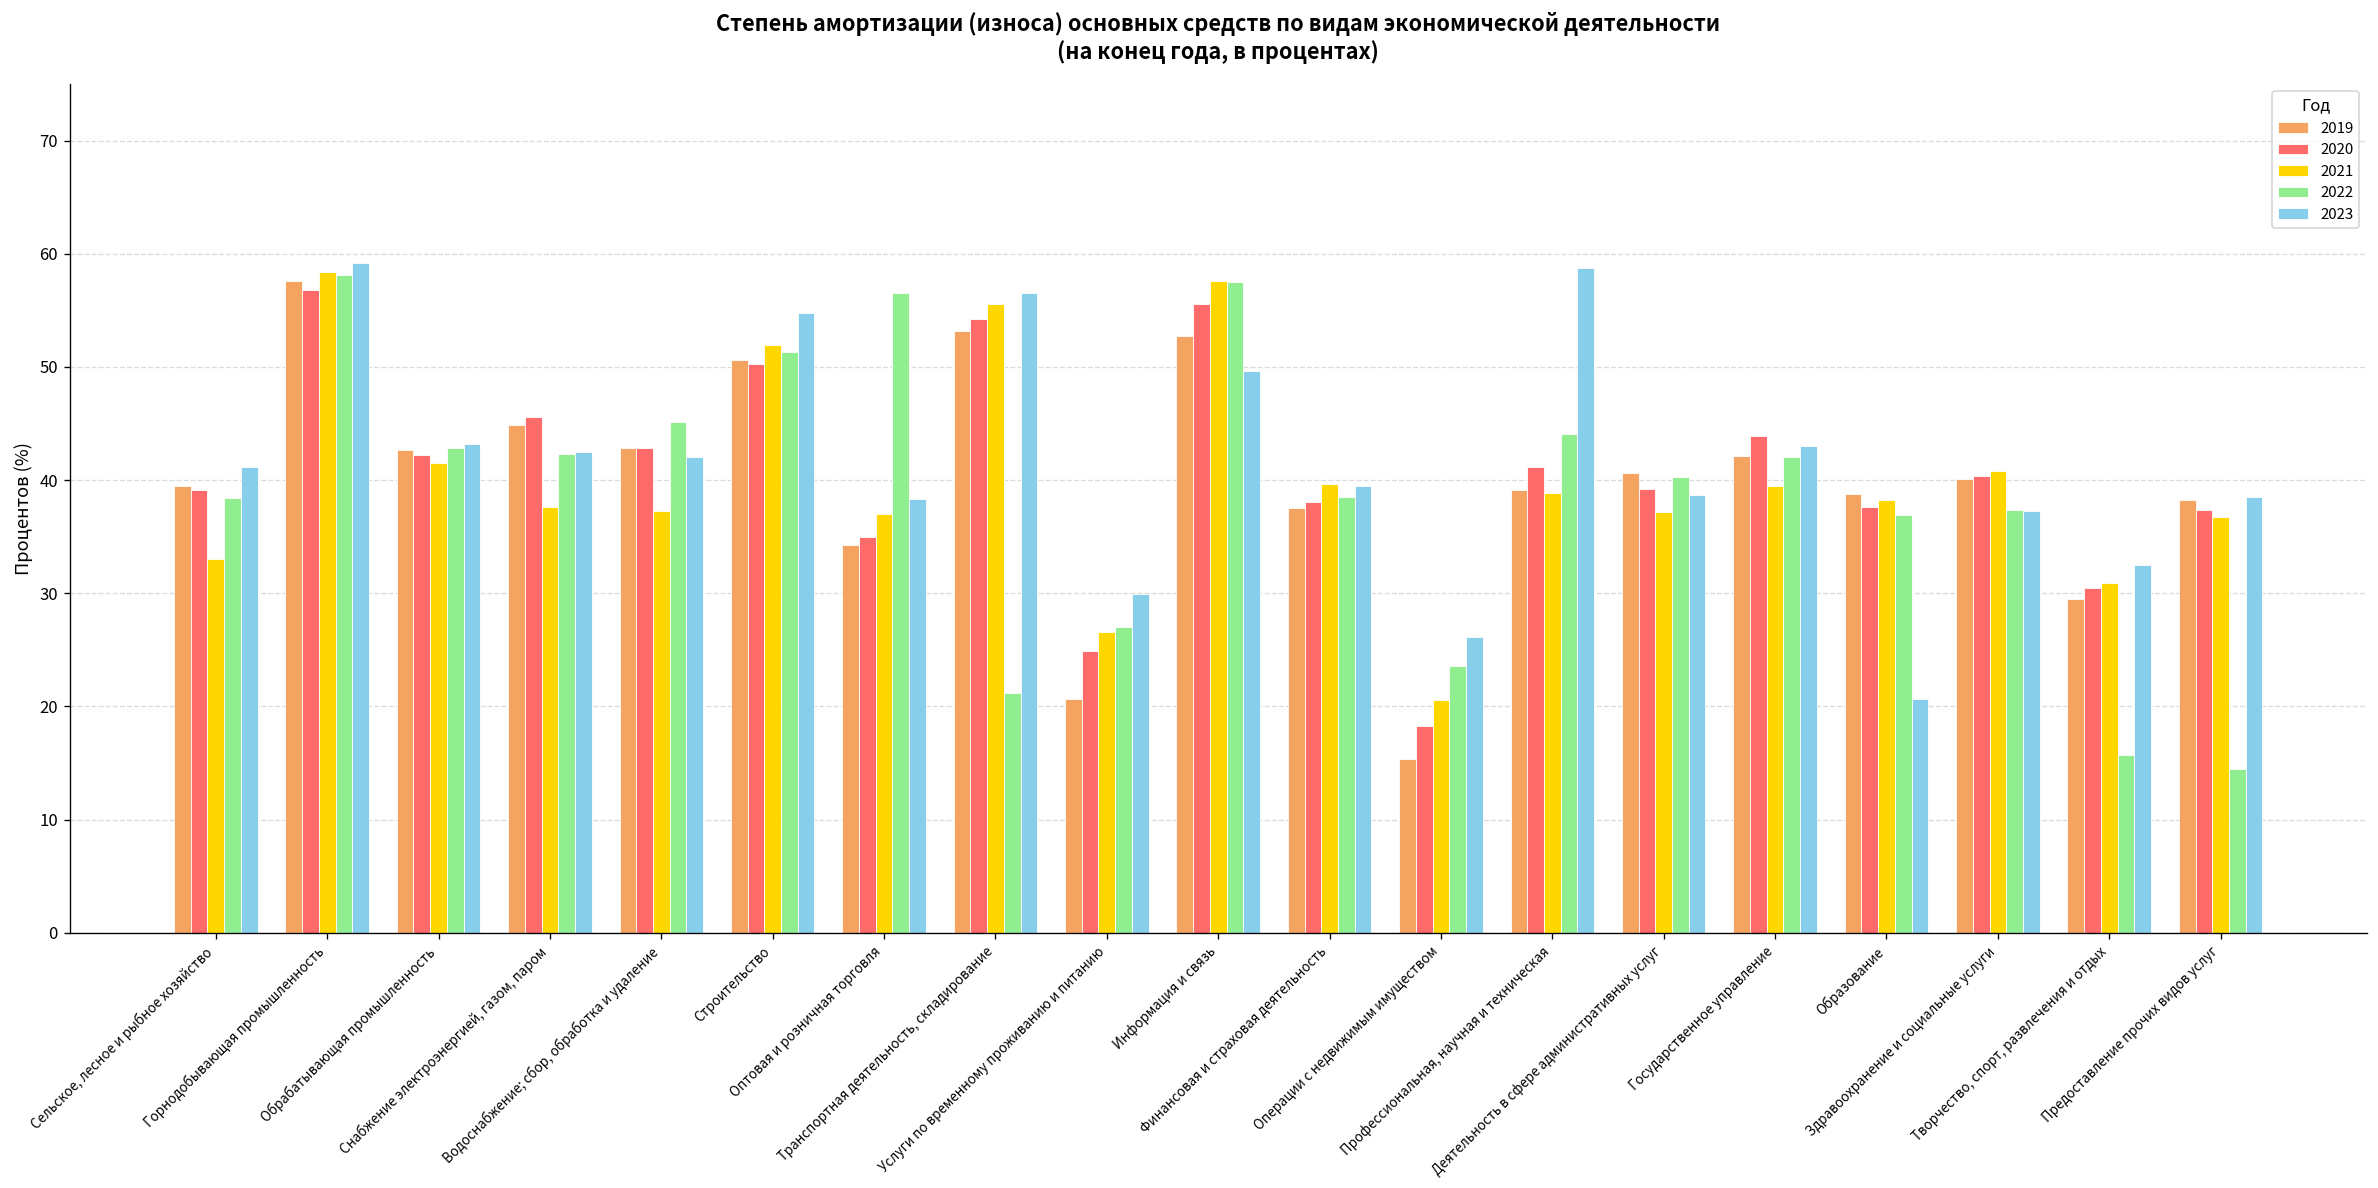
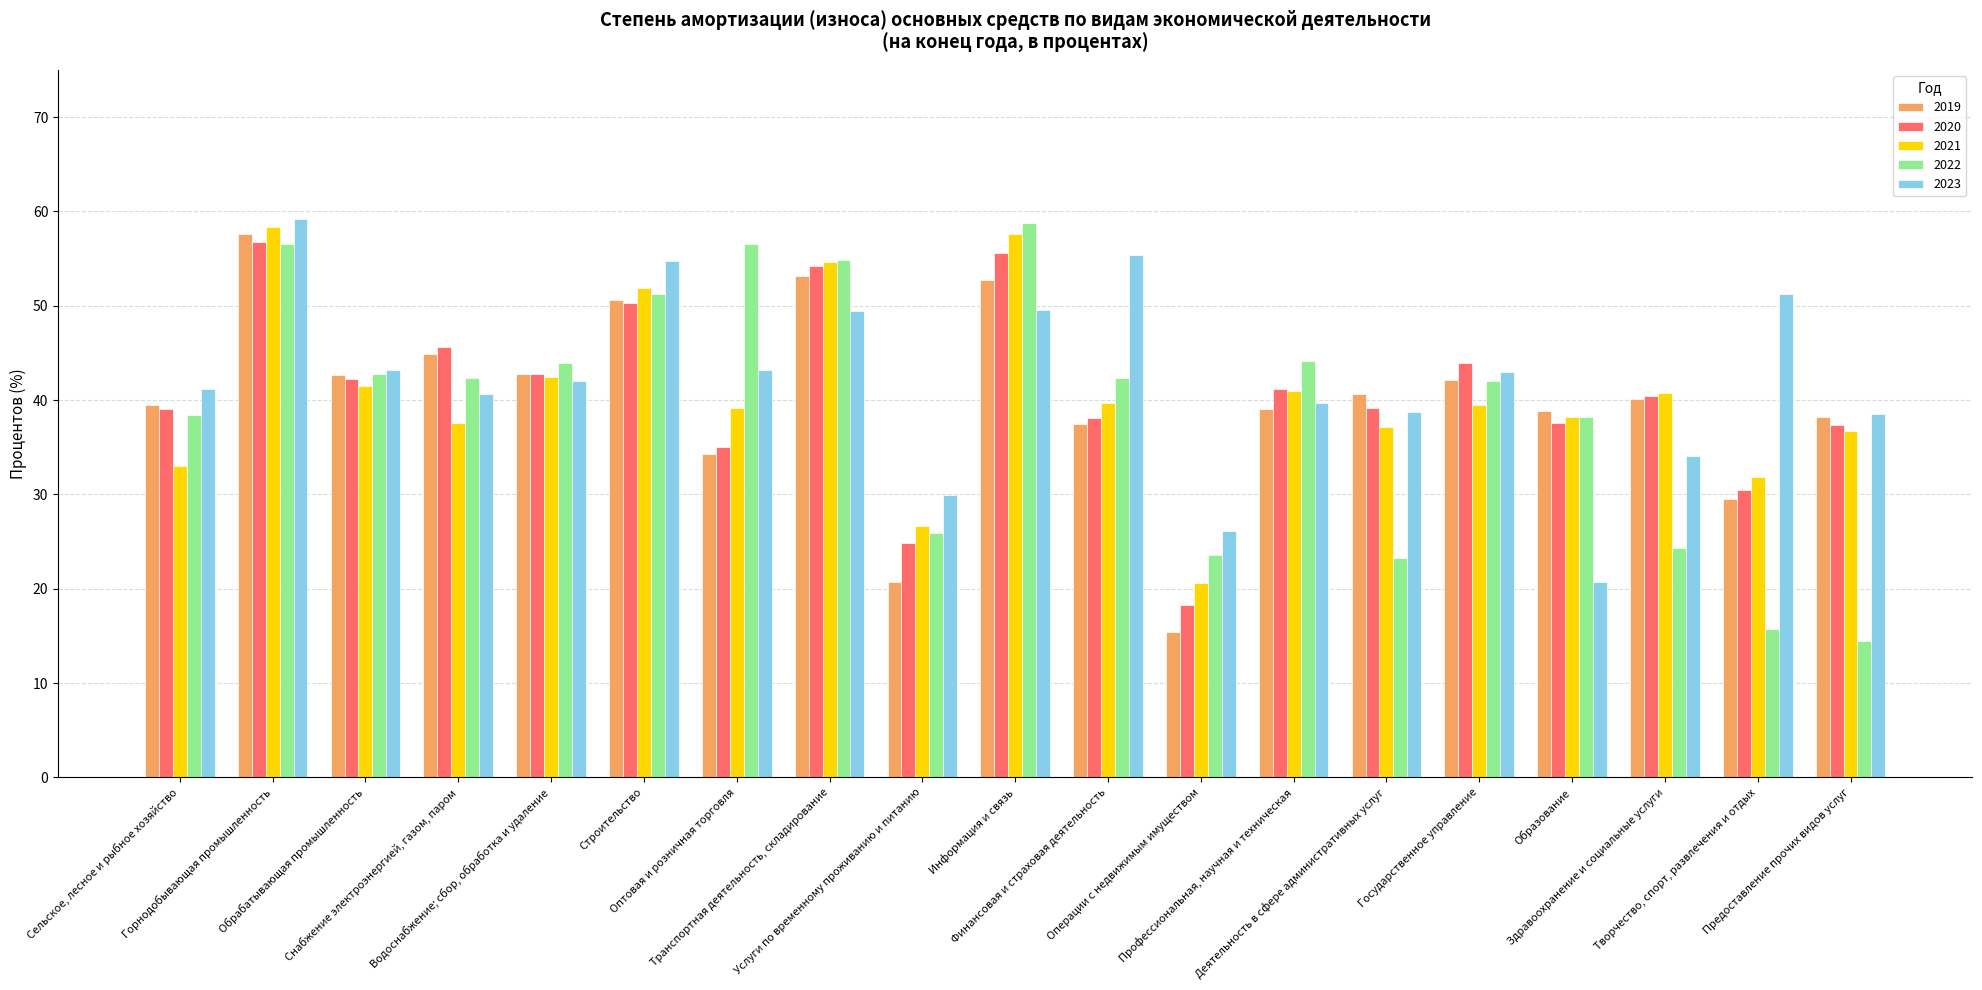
  {
    "2021": {
      "Сельское, лесное и рыбное хозяйство": 33,
      "Горнодобывающая промышленность": 58,
      "Обрабатывающая промышленность": 42,
      "Снабжение электроэнергией, газом, паром": 38,
-     "Водоснабжение; сбор, обработка и удаление": 37,
+     "Водоснабжение; сбор, обработка и удаление": 43,
      "Строительство": 52,
-     "Оптовая и розничная торговля": 37,
-     "Транспортная деятельность, складирование": 56,
+     "Оптовая и розничная торговля": 39,
+     "Транспортная деятельность, складирование": 55,
      "Услуги по временному проживанию и питанию": 27,
      "Информация и связь": 58,
      "Финансовая и страховая деятельность": 40,
      "Операции с недвижимым имуществом": 21,
-     "Профессиональная, научная и техническая": 39,
+     "Профессиональная, научная и техническая": 41,
      "Деятельность в сфере административных услуг": 37,
      "Государственное управление": 40,
      "Образование": 38,
      "Здравоохранение и социальные услуги": 41,
-     "Творчество, спорт, развлечения и отдых": 31,
+     "Творчество, спорт, развлечения и отдых": 32,
      "Предоставление прочих видов услуг": 37
    },
    "2022": {
      "Сельское, лесное и рыбное хозяйство": 38,
-     "Горнодобывающая промышленность": 58,
+     "Горнодобывающая промышленность": 57,
      "Обрабатывающая промышленность": 43,
      "Снабжение электроэнергией, газом, паром": 42,
-     "Водоснабжение; сбор, обработка и удаление": 45,
+     "Водоснабжение; сбор, обработка и удаление": 44,
      "Строительство": 51,
      "Оптовая и розничная торговля": 57,
-     "Транспортная деятельность, складирование": 21,
-     "Услуги по временному проживанию и питанию": 27,
-     "Информация и связь": 58,
-     "Финансовая и страховая деятельность": 39,
+     "Транспортная деятельность, складирование": 55,
+     "Услуги по временному проживанию и питанию": 26,
+     "Информация и связь": 59,
+     "Финансовая и страховая деятельность": 42,
      "Операции с недвижимым имуществом": 24,
      "Профессиональная, научная и техническая": 44,
-     "Деятельность в сфере административных услуг": 40,
+     "Деятельность в сфере административных услуг": 23,
      "Государственное управление": 42,
-     "Образование": 37,
-     "Здравоохранение и социальные услуги": 37,
+     "Образование": 38,
+     "Здравоохранение и социальные услуги": 24,
      "Творчество, спорт, развлечения и отдых": 16,
      "Предоставление прочих видов услуг": 15
    },
    "2023": {
      "Сельское, лесное и рыбное хозяйство": 41,
      "Горнодобывающая промышленность": 59,
      "Обрабатывающая промышленность": 43,
-     "Снабжение электроэнергией, газом, паром": 43,
+     "Снабжение электроэнергией, газом, паром": 41,
      "Водоснабжение; сбор, обработка и удаление": 42,
      "Строительство": 55,
-     "Оптовая и розничная торговля": 38,
-     "Транспортная деятельность, складирование": 57,
+     "Оптовая и розничная торговля": 43,
+     "Транспортная деятельность, складирование": 49,
      "Услуги по временному проживанию и питанию": 30,
      "Информация и связь": 50,
-     "Финансовая и страховая деятельность": 40,
+     "Финансовая и страховая деятельность": 55,
      "Операции с недвижимым имуществом": 26,
-     "Профессиональная, научная и техническая": 59,
+     "Профессиональная, научная и техническая": 40,
      "Деятельность в сфере административных услуг": 39,
      "Государственное управление": 43,
      "Образование": 21,
-     "Здравоохранение и социальные услуги": 37,
-     "Творчество, спорт, развлечения и отдых": 33,
+     "Здравоохранение и социальные услуги": 34,
+     "Творчество, спорт, развлечения и отдых": 51,
      "Предоставление прочих видов услуг": 39
    }
  }
